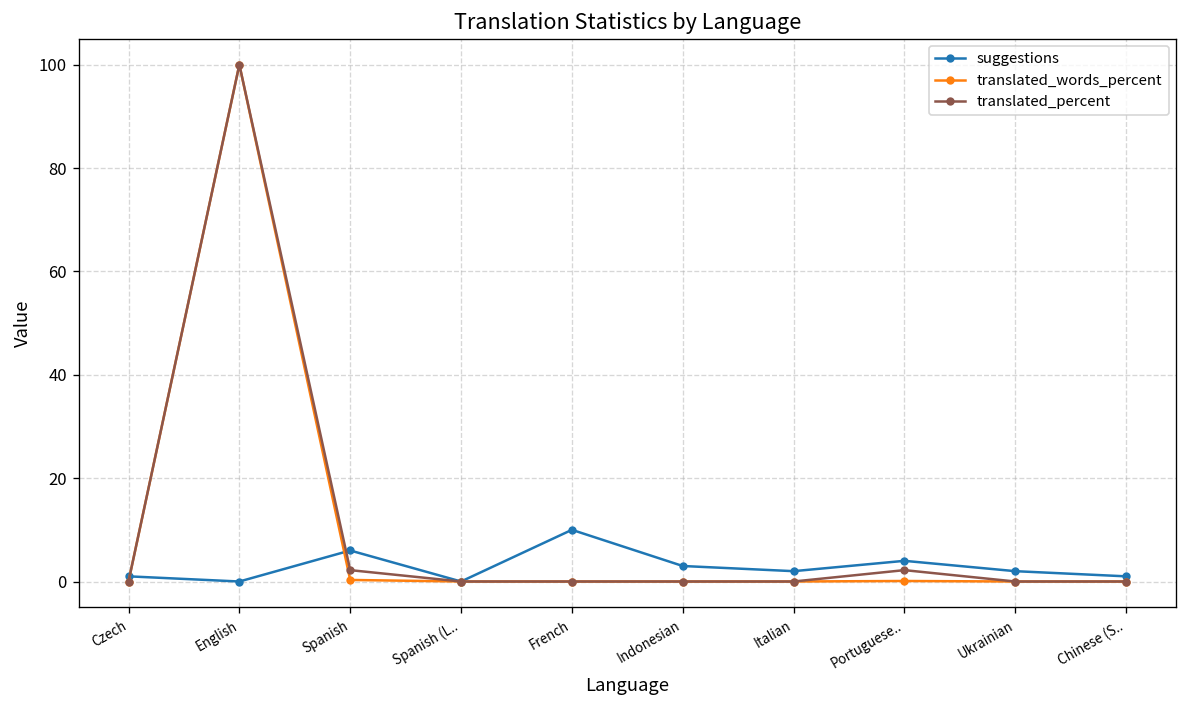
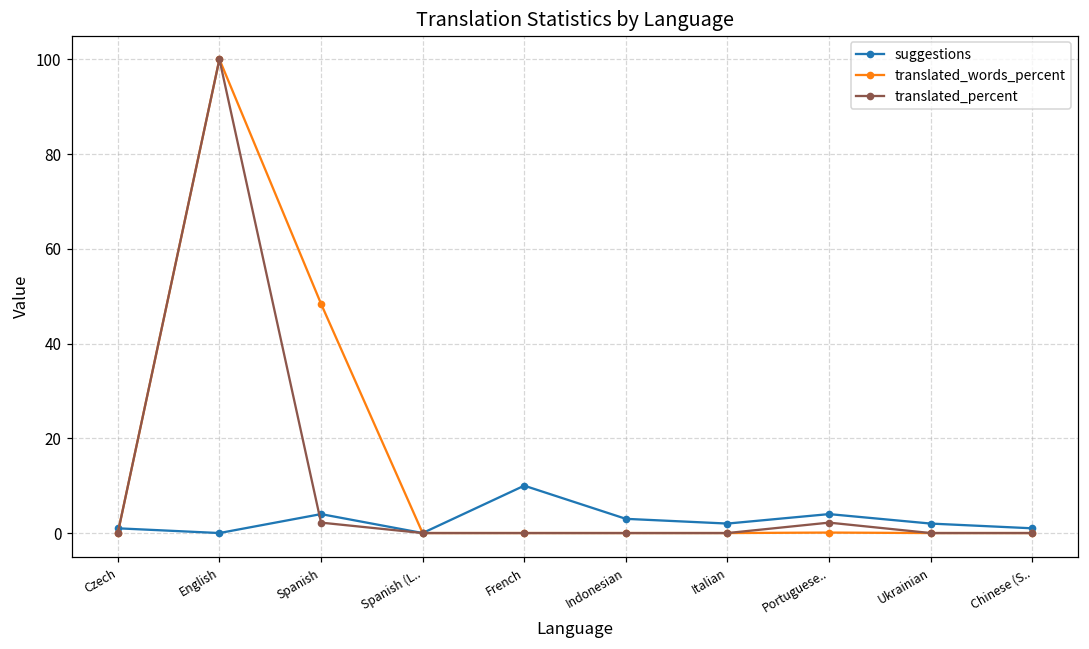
  {
    "suggestions": {
      "Czech": 1,
      "English": 0,
-     "Spanish": 6,
+     "Spanish": 4,
      "French": 10,
      "Indonesian": 3,
      "Italian": 2,
      "Portuguese..": 4,
      "Ukrainian": 2,
      "Chinese (S..": 1
    },
    "translated_words_percent": {
-     "Spanish": 0,
+     "Spanish": 48,
      "Portuguese..": 0
    },
    "translated_percent": {
      "Spanish": 2,
      "Portuguese..": 2
    }
  }
